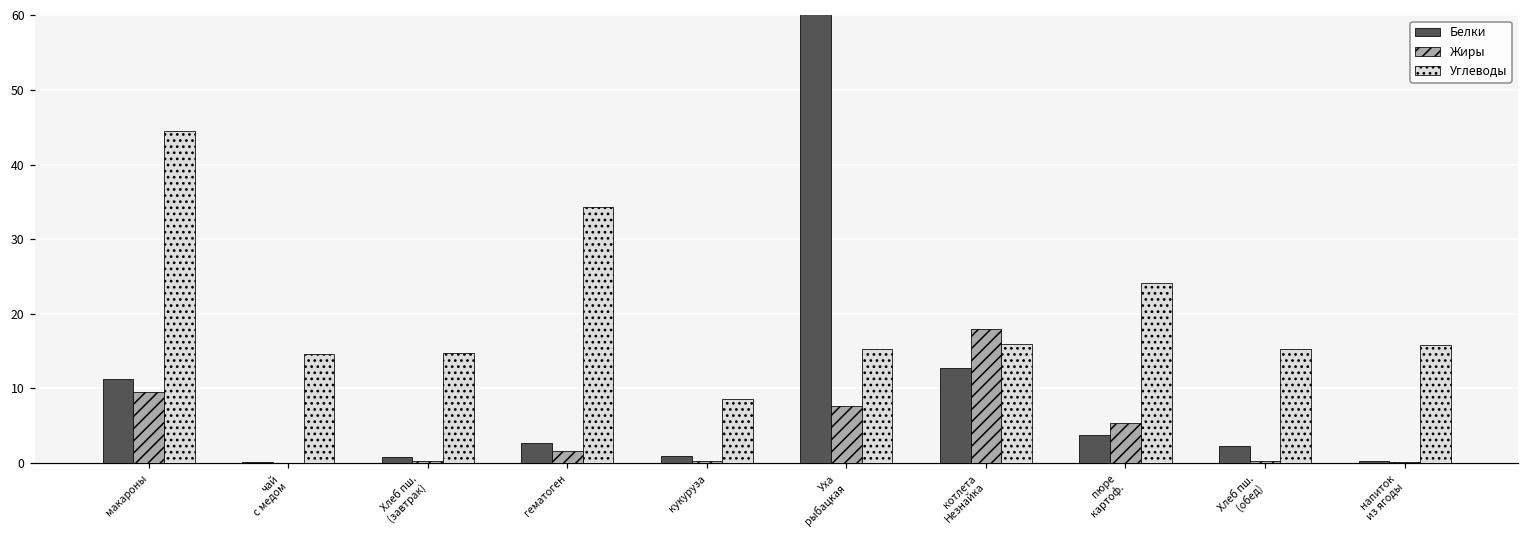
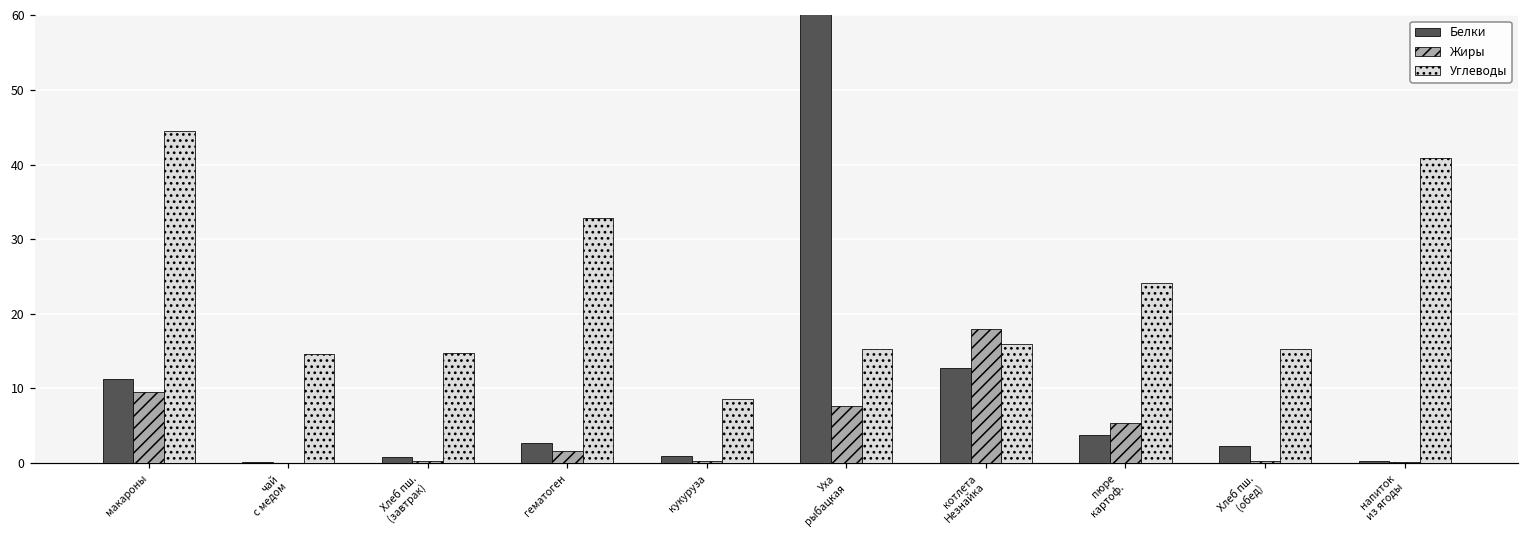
  {
    "Белки": {
      "макароны": 11,
      "Хлеб пш. (завтрак)": 1,
      "гематоген": 3,
      "кукуруза": 1,
      "котлета Незнайка": 13,
      "пюре картоф.": 4,
      "Хлеб пш. (обед)": 2
    },
    "Жиры": {
      "макароны": 9,
      "чай с медом": 0,
      "гематоген": 2,
      "Уха рыбацкая": 8,
      "котлета Незнайка": 18,
      "пюре картоф.": 5
    },
    "Углеводы": {
      "макароны": 45,
      "чай с медом": 15,
      "Хлеб пш. (завтрак)": 15,
-     "гематоген": 34,
+     "гематоген": 33,
      "кукуруза": 9,
      "Уха рыбацкая": 15,
      "котлета Незнайка": 16,
      "пюре картоф.": 24,
      "Хлеб пш. (обед)": 15,
-     "напиток из ягоды": 16
+     "напиток из ягоды": 41
    }
  }
